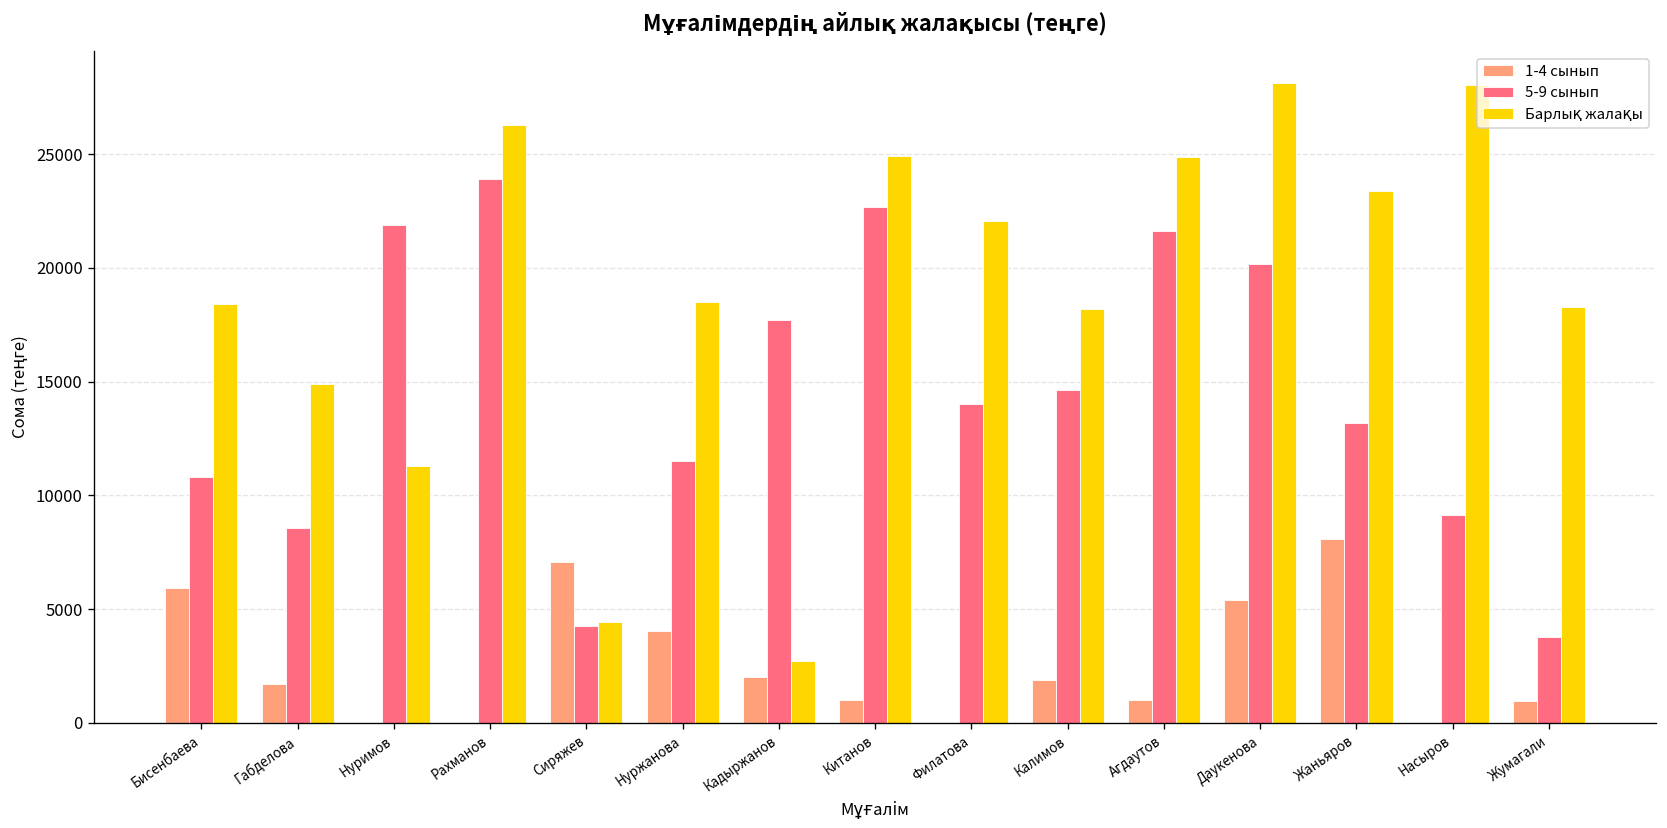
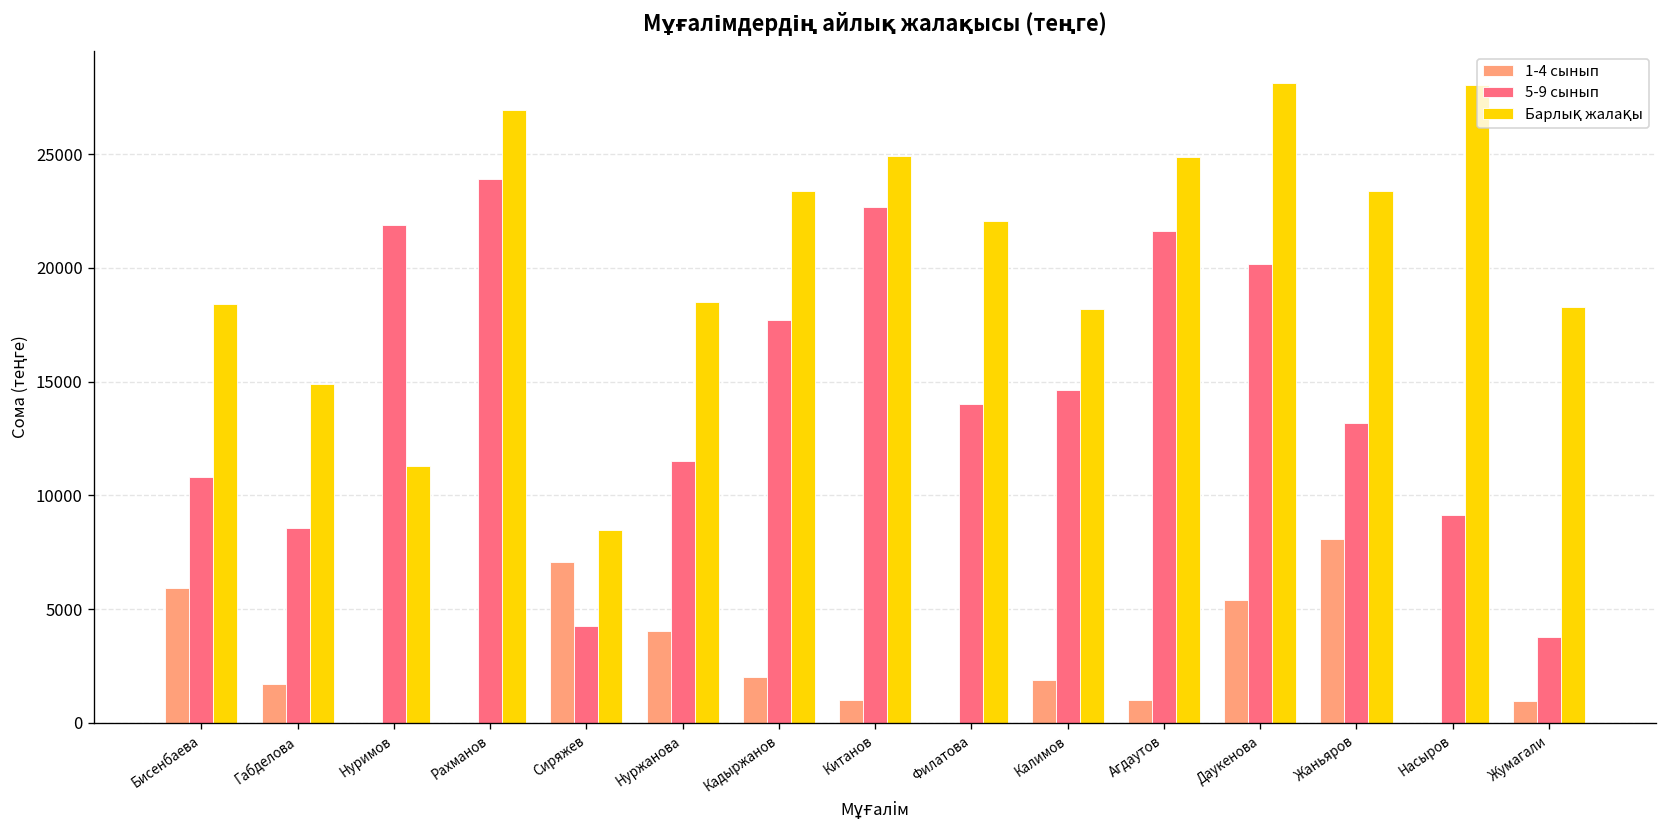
  {
    "Барлық жалақы": {
      "Бисенбаева": 18400,
      "Габделова": 14900,
      "Нуримов": 11300,
-     "Рахманов": 26300,
-     "Сиряжев": 4400,
+     "Рахманов": 26900,
+     "Сиряжев": 8500,
      "Нуржанова": 18500,
-     "Кадыржанов": 2700,
+     "Кадыржанов": 23400,
      "Китанов": 24900,
      "Филатова": 22100,
      "Калимов": 18200,
      "Агдаутов": 24900,
      "Даукенова": 28100,
      "Жаньяров": 23400,
      "Жумагали": 18300
    }
  }
